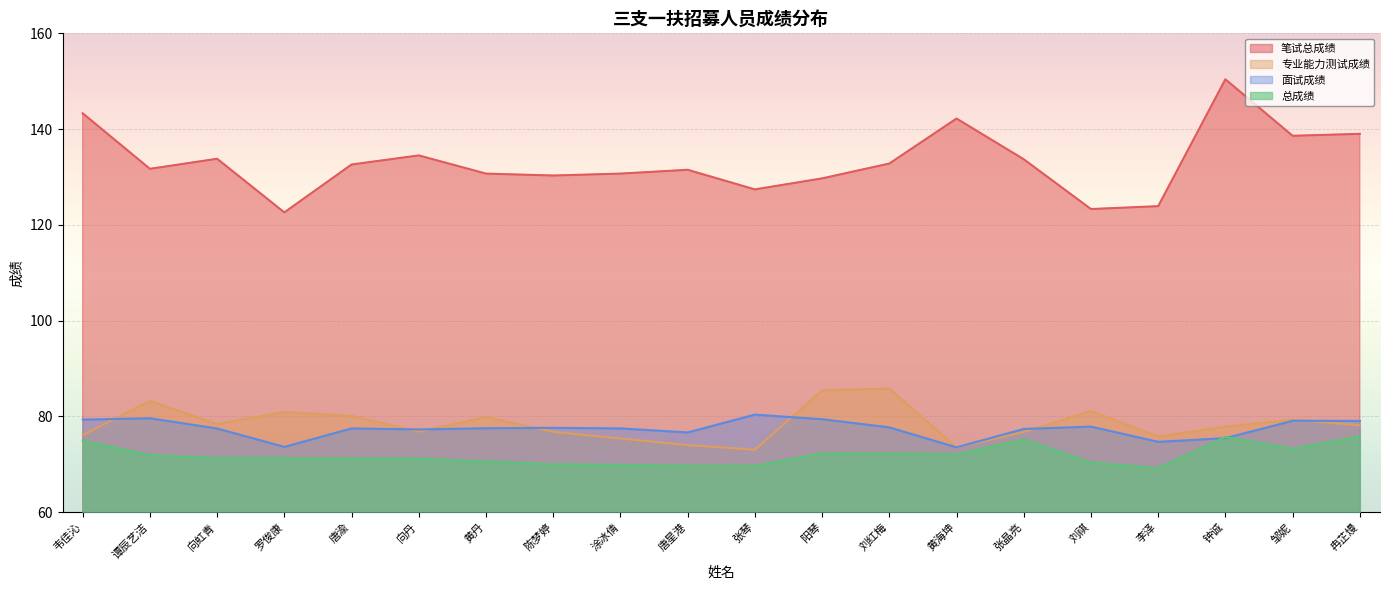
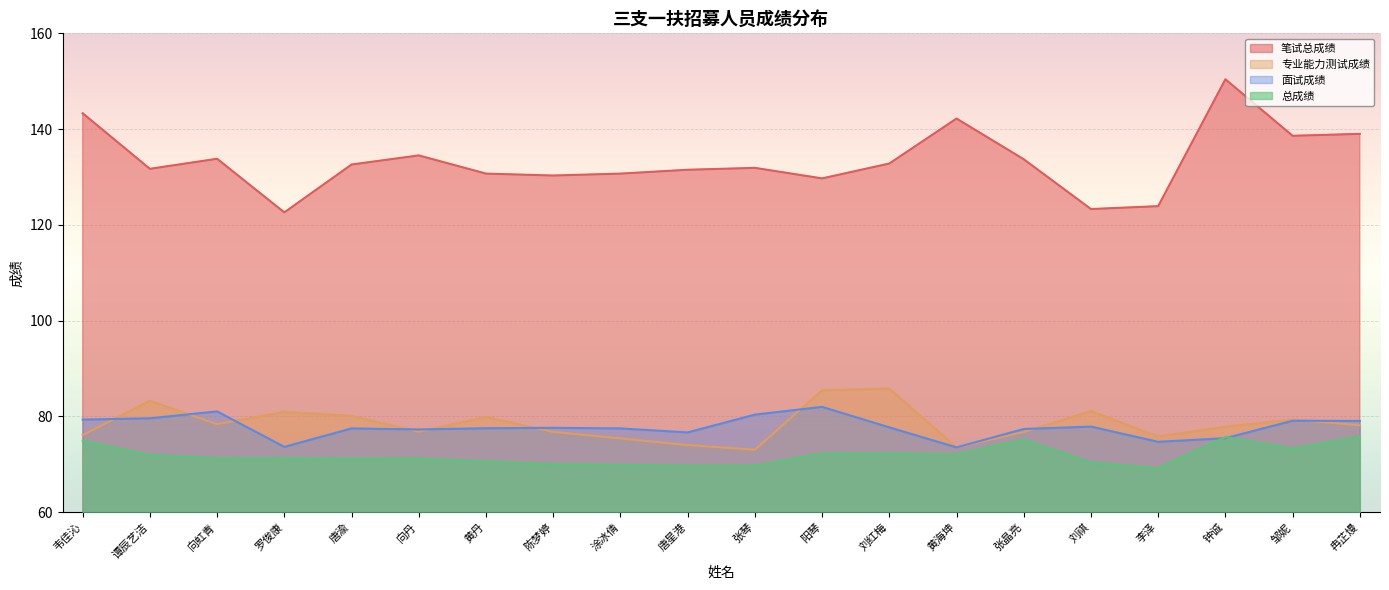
  {
    "笔试总成绩": {
      "韦佳沁": 143,
      "谭辰艺洁": 132,
      "向虹青": 134,
      "罗俊康": 123,
      "唐渝": 133,
      "向丹": 135,
      "黄丹": 131,
      "陈梦婷": 130,
      "涂冰倩": 131,
      "唐星港": 132,
-     "张琴": 127,
+     "张琴": 132,
      "阳琴": 130,
      "刘红梅": 133,
      "黄海坤": 142,
      "张晶亮": 134,
      "刘祺": 123,
      "李泽": 124,
      "钟诚": 150,
      "邹妮": 139,
      "冉芷熳": 139
    },
    "专业能力测试成绩": {
      "韦佳沁": 76,
      "谭辰艺洁": 83,
      "向虹青": 78,
      "罗俊康": 81,
      "唐渝": 80,
      "黄丹": 80,
      "陈梦婷": 77,
      "涂冰倩": 75,
      "唐星港": 74,
      "张琴": 73,
      "阳琴": 85,
      "刘红梅": 86,
      "张晶亮": 77,
      "刘祺": 81,
      "李泽": 76,
      "钟诚": 78,
      "冉芷熳": 78
    },
    "面试成绩": {
      "韦佳沁": 79,
      "谭辰艺洁": 80,
-     "向虹青": 77,
+     "向虹青": 81,
      "罗俊康": 74,
      "唐渝": 77,
      "黄丹": 78,
      "陈梦婷": 78,
      "涂冰倩": 77,
      "唐星港": 77,
      "张琴": 80,
-     "阳琴": 79,
+     "阳琴": 82,
      "刘红梅": 78,
      "张晶亮": 77,
      "刘祺": 78,
      "李泽": 75,
      "冉芷熳": 79
    },
    "总成绩": {
      "韦佳沁": 75,
      "谭辰艺洁": 72,
      "向虹青": 71,
      "罗俊康": 71,
      "唐渝": 71,
      "向丹": 71,
      "黄丹": 71,
      "陈梦婷": 70,
      "涂冰倩": 70,
      "唐星港": 70,
      "张琴": 70,
      "阳琴": 72,
      "刘红梅": 72,
      "黄海坤": 72,
      "张晶亮": 75,
      "刘祺": 70,
      "李泽": 69,
      "邹妮": 73,
      "冉芷熳": 76
    }
  }
